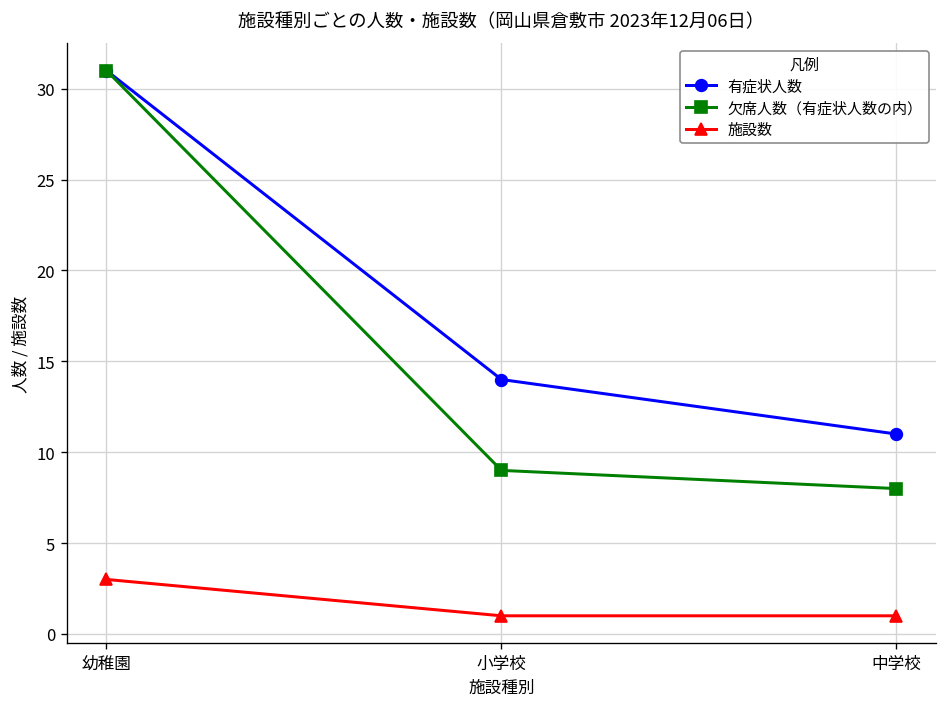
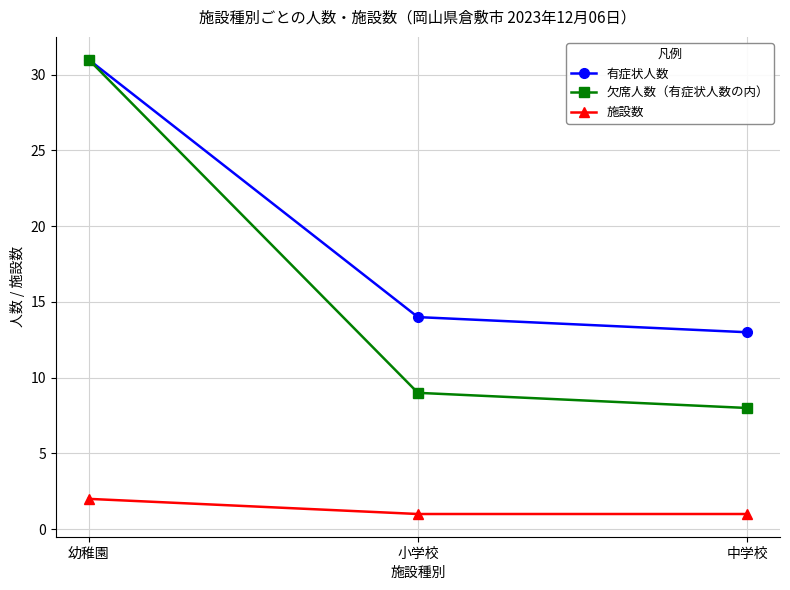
  {
    "有症状人数": {
      "小学校": 14,
-     "中学校": 11
+     "中学校": 13
    },
    "欠席人数（有症状人数の内）": {
      "小学校": 9,
      "中学校": 8
    },
    "施設数": {
-     "幼稚園": 3,
+     "幼稚園": 2,
      "小学校": 1,
      "中学校": 1
    }
  }
